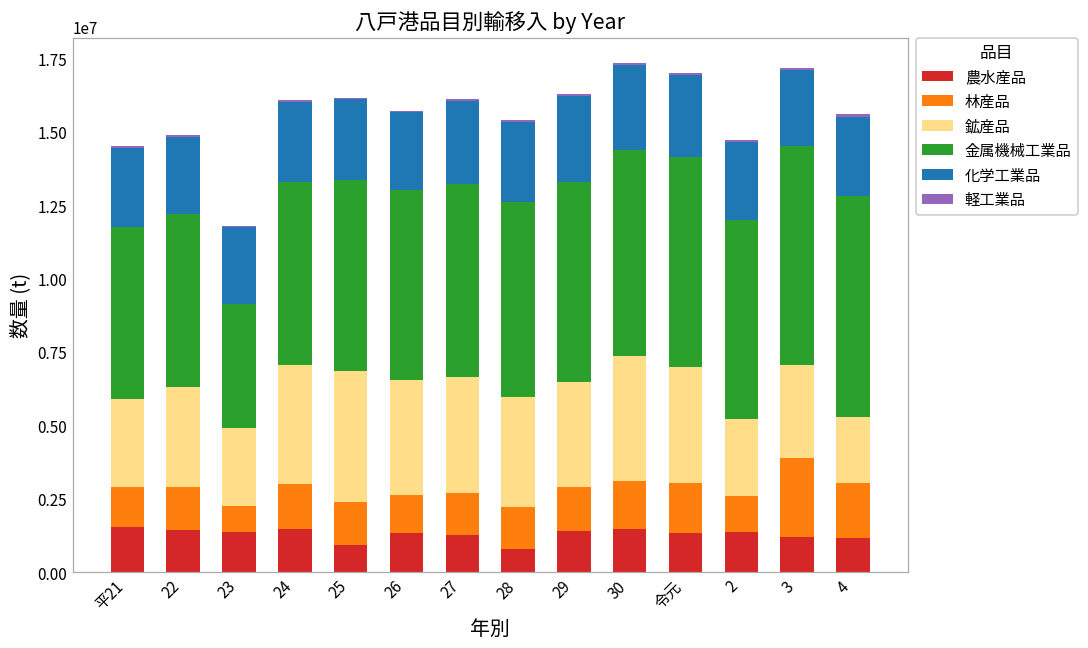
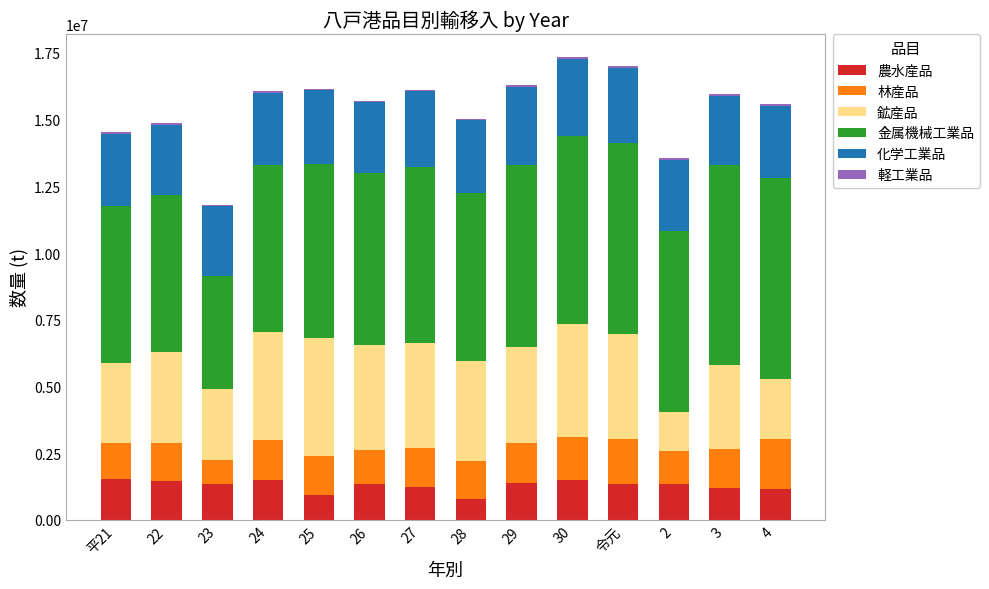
  {
    "農水産品": {
      "平21": 1500000,
      "22": 1400000,
      "23": 1400000,
      "24": 1500000,
      "25": 900000,
      "26": 1300000,
      "27": 1200000,
      "28": 800000,
      "29": 1400000,
      "30": 1500000,
      "令元": 1300000,
      "2": 1400000,
      "3": 1200000,
      "4": 1100000
    },
    "林産品": {
      "平21": 1400000,
      "22": 1500000,
      "23": 900000,
      "24": 1500000,
      "25": 1500000,
      "26": 1300000,
      "27": 1500000,
      "28": 1400000,
      "29": 1500000,
      "30": 1600000,
      "令元": 1700000,
      "2": 1200000,
-     "3": 2700000,
+     "3": 1500000,
      "4": 1900000
    },
    "鉱産品": {
      "平21": 3000000,
      "22": 3400000,
      "23": 2700000,
      "24": 4000000,
      "25": 4400000,
      "26": 3900000,
      "27": 3900000,
      "28": 3700000,
      "29": 3600000,
      "30": 4200000,
      "令元": 3900000,
-     "2": 2600000,
+     "2": 1500000,
      "3": 3200000,
      "4": 2200000
    },
    "金属機械工業品": {
      "平21": 5900000,
      "22": 5900000,
      "23": 4300000,
      "24": 6300000,
      "25": 6500000,
      "26": 6500000,
      "27": 6600000,
-     "28": 6600000,
+     "28": 6300000,
      "29": 6800000,
      "30": 7000000,
      "令元": 7200000,
      "2": 6800000,
      "3": 7500000,
      "4": 7600000
    },
    "化学工業品": {
      "平21": 2700000,
      "22": 2600000,
      "23": 2600000,
      "24": 2700000,
      "25": 2700000,
      "26": 2700000,
      "27": 2800000,
      "28": 2700000,
      "29": 2900000,
      "30": 2900000,
      "令元": 2800000,
      "2": 2700000,
      "3": 2600000,
      "4": 2700000
    }
  }
